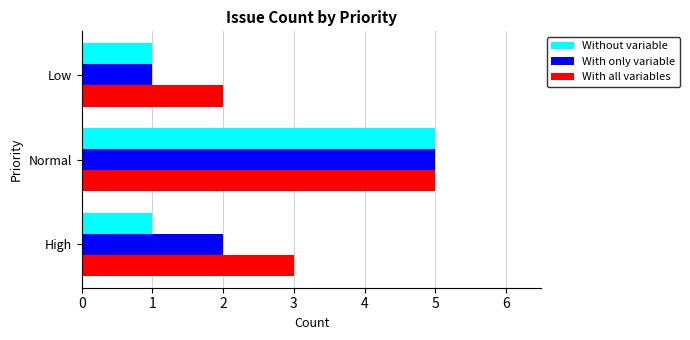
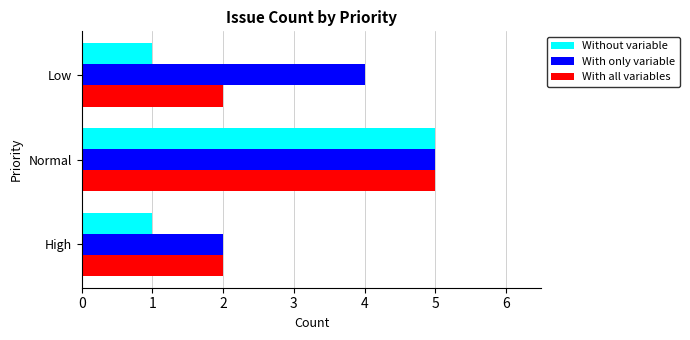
  {
    "Without variable": {
      "Low": 1,
      "Normal": 5,
      "High": 1
    },
    "With only variable": {
-     "Low": 1,
+     "Low": 4,
      "Normal": 5,
      "High": 2
    },
    "With all variables": {
      "Low": 2,
      "Normal": 5,
-     "High": 3
+     "High": 2
    }
  }
